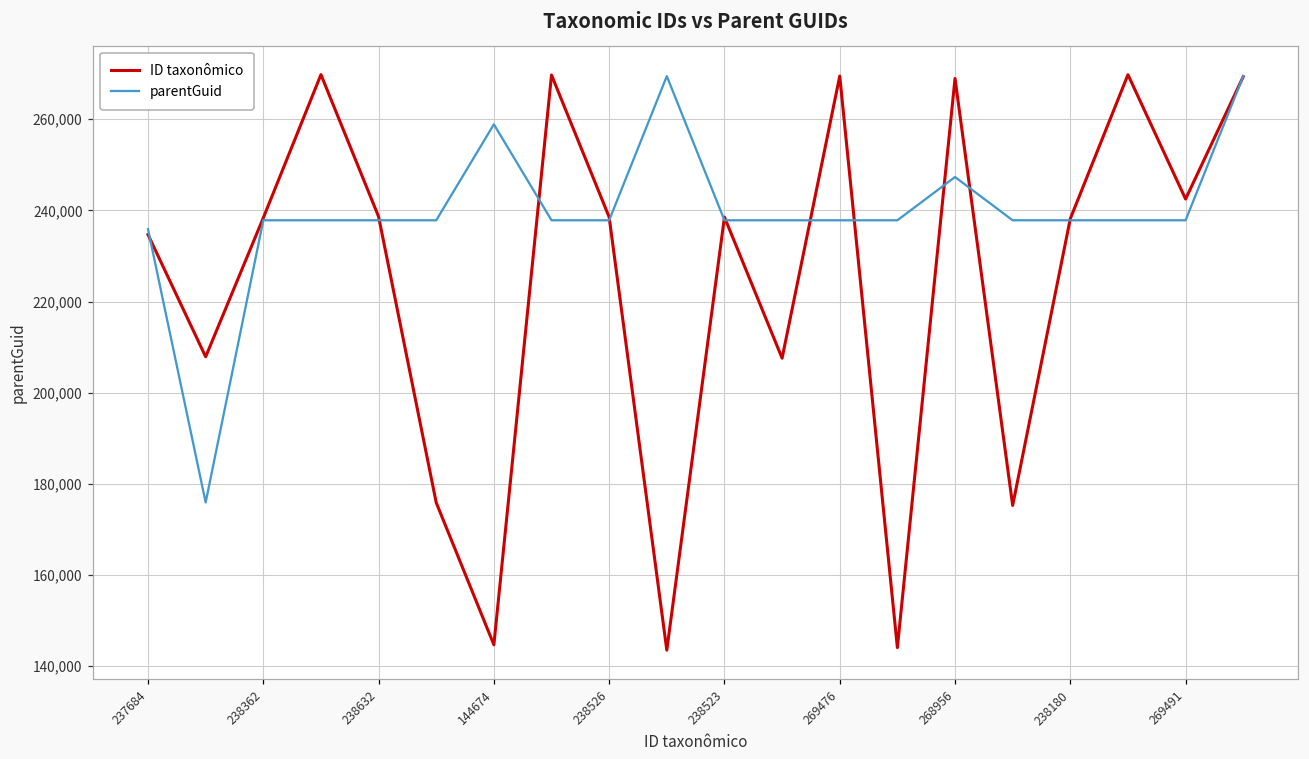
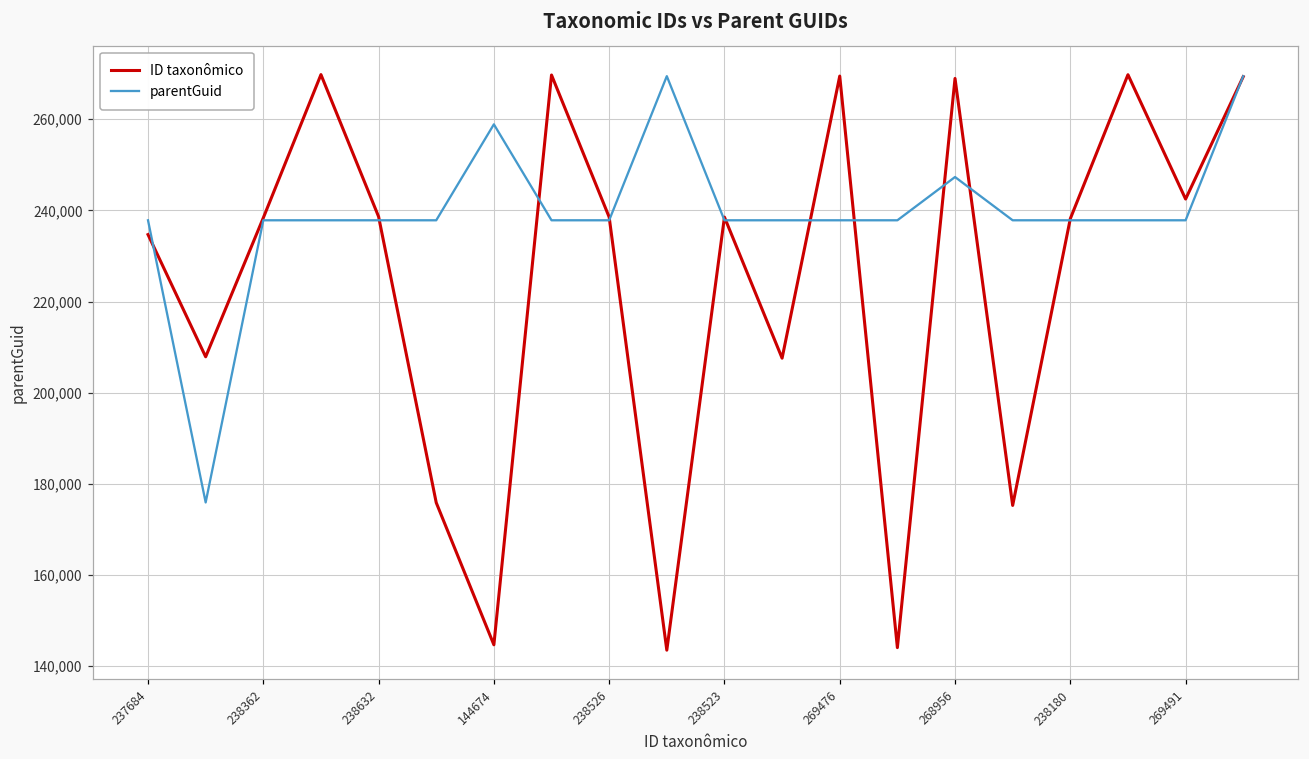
  {
    "ID taxonômico": {
      "237684": "235,000",
      "238632": "239,000",
      "144674": "145,000",
      "238526": "239,000",
      "238523": "239,000",
      "269476": "269,000",
      "268956": "269,000",
      "269491": "242,000"
    },
    "parentGuid": {
-     "237684": "236,000",
+     "237684": "238,000",
      "238632": "238,000",
      "144674": "259,000",
      "238526": "238,000",
      "238523": "238,000",
      "269476": "238,000",
      "268956": "247,000",
      "269491": "238,000"
    }
  }
